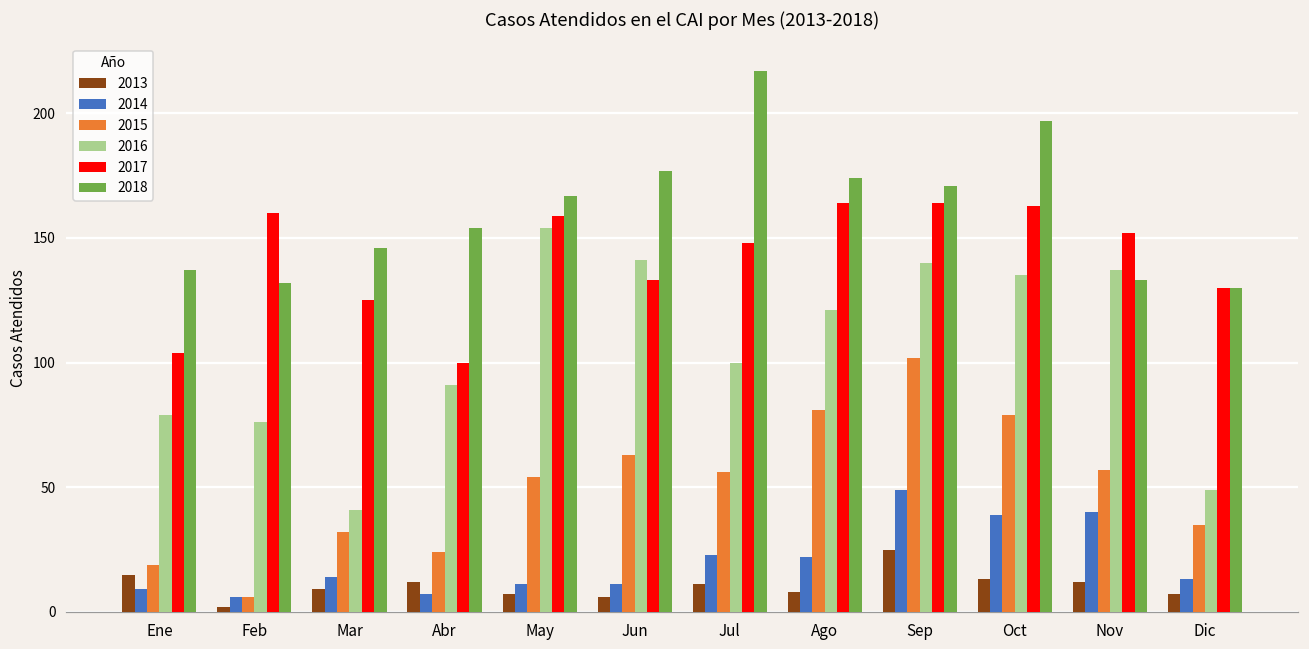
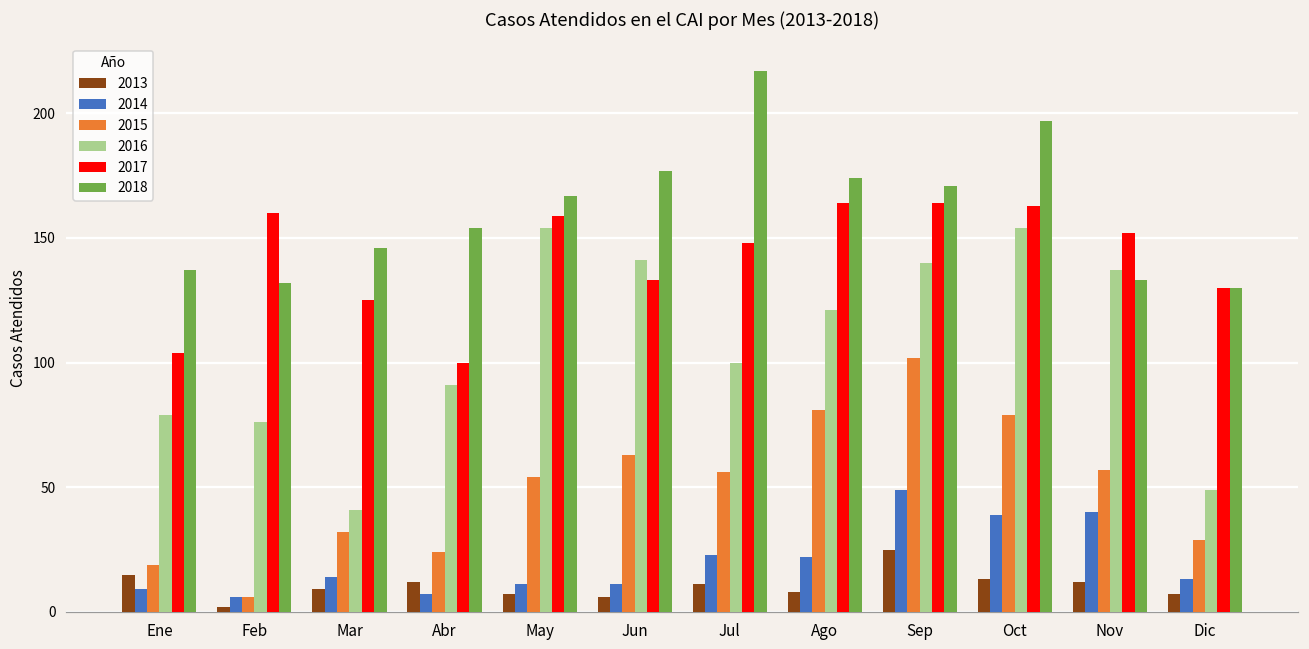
  {
    "2013": {
      "Ene": 15,
      "Feb": 2,
      "Mar": 9,
      "Abr": 12,
      "May": 7,
      "Jun": 6,
      "Jul": 11,
      "Ago": 8,
      "Sep": 25,
      "Oct": 13,
      "Nov": 12,
      "Dic": 7
    },
    "2014": {
      "Ene": 9,
      "Feb": 6,
      "Mar": 14,
      "Abr": 7,
      "May": 11,
      "Jun": 11,
      "Jul": 23,
      "Ago": 22,
      "Sep": 49,
      "Oct": 39,
      "Nov": 40,
      "Dic": 13
    },
    "2015": {
      "Ene": 19,
      "Feb": 6,
      "Mar": 32,
      "Abr": 24,
      "May": 54,
      "Jun": 63,
      "Jul": 56,
      "Ago": 81,
      "Sep": 102,
      "Oct": 79,
      "Nov": 57,
-     "Dic": 35
+     "Dic": 29
    },
    "2016": {
      "Ene": 79,
      "Feb": 76,
      "Mar": 41,
      "Abr": 91,
      "May": 154,
      "Jun": 141,
      "Jul": 100,
      "Ago": 121,
      "Sep": 140,
-     "Oct": 135,
+     "Oct": 154,
      "Nov": 137,
      "Dic": 49
    },
    "2017": {
      "Ene": 104,
      "Feb": 160,
      "Mar": 125,
      "Abr": 100,
      "May": 159,
      "Jun": 133,
      "Jul": 148,
      "Ago": 164,
      "Sep": 164,
      "Oct": 163,
      "Nov": 152,
      "Dic": 130
    },
    "2018": {
      "Ene": 137,
      "Feb": 132,
      "Mar": 146,
      "Abr": 154,
      "May": 167,
      "Jun": 177,
      "Jul": 217,
      "Ago": 174,
      "Sep": 171,
      "Oct": 197,
      "Nov": 133,
      "Dic": 130
    }
  }
